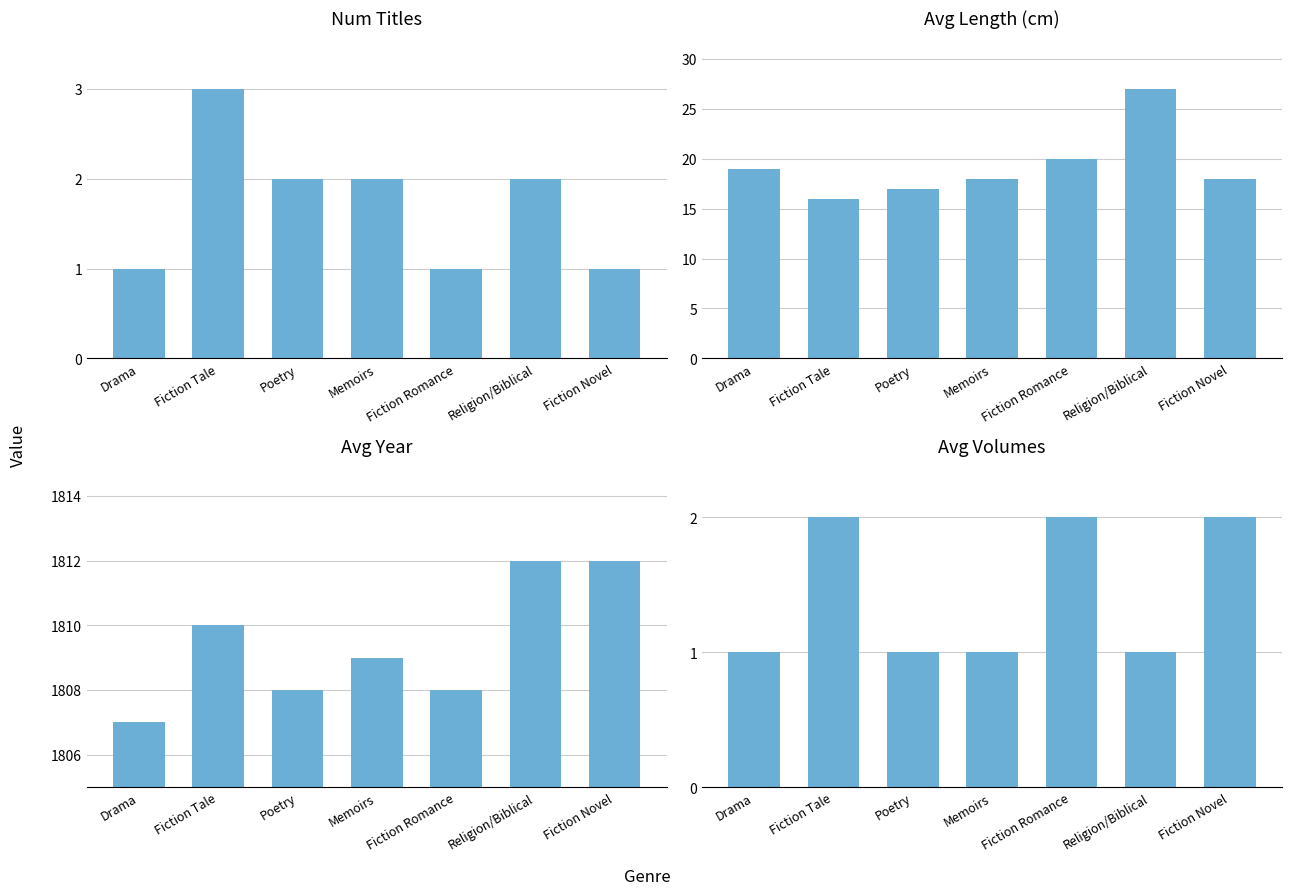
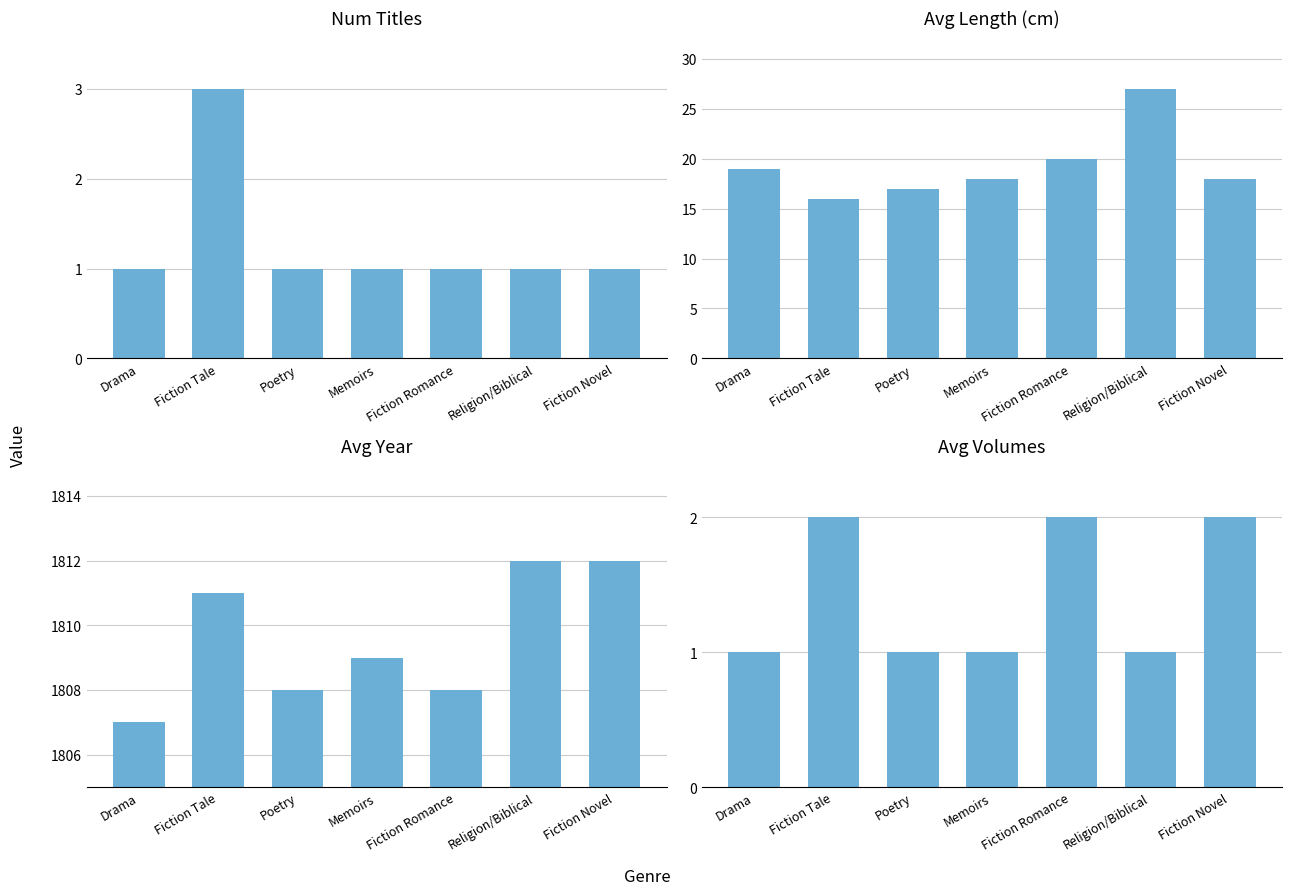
  {
    "Num Titles": {
      "Drama": 1,
      "Fiction Tale": 3,
-     "Poetry": 2,
-     "Memoirs": 2,
+     "Poetry": 1,
+     "Memoirs": 1,
      "Fiction Romance": 1,
-     "Religion/Biblical": 2,
+     "Religion/Biblical": 1,
      "Fiction Novel": 1
    },
    "Avg Length (cm)": {
      "Drama": 19,
      "Fiction Tale": 16,
      "Poetry": 17,
      "Memoirs": 18,
      "Fiction Romance": 20,
      "Religion/Biblical": 27,
      "Fiction Novel": 18
    },
    "Avg Year": {
      "Drama": 1807,
-     "Fiction Tale": 1810,
+     "Fiction Tale": 1811,
      "Poetry": 1808,
      "Memoirs": 1809,
      "Fiction Romance": 1808,
      "Religion/Biblical": 1812,
      "Fiction Novel": 1812
    },
    "Avg Volumes": {
      "Drama": 1.00,
      "Fiction Tale": 2.00,
      "Poetry": 1.00,
      "Memoirs": 1.00,
      "Fiction Romance": 2.00,
      "Religion/Biblical": 1.00,
      "Fiction Novel": 2.00
    }
  }
